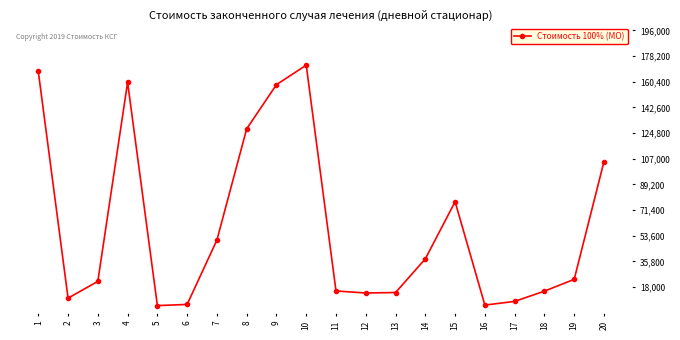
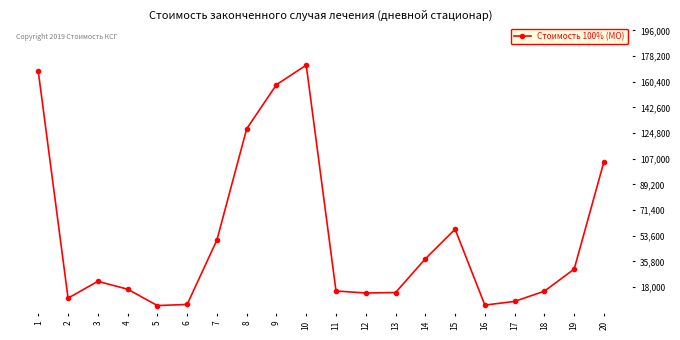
  {
    "1": "168,000",
    "2": "10,000",
    "3": "22,000",
-   "4": "160,000",
+   "4": "17,000",
    "5": "5,000",
    "6": "6,000",
    "7": "51,000",
    "8": "128,000",
    "9": "158,000",
    "10": "172,000",
    "11": "15,000",
    "12": "14,000",
    "13": "14,000",
    "14": "38,000",
-   "15": "77,000",
+   "15": "58,000",
    "16": "5,000",
    "17": "8,000",
    "18": "15,000",
-   "19": "23,000",
+   "19": "30,000",
    "20": "105,000"
  }
